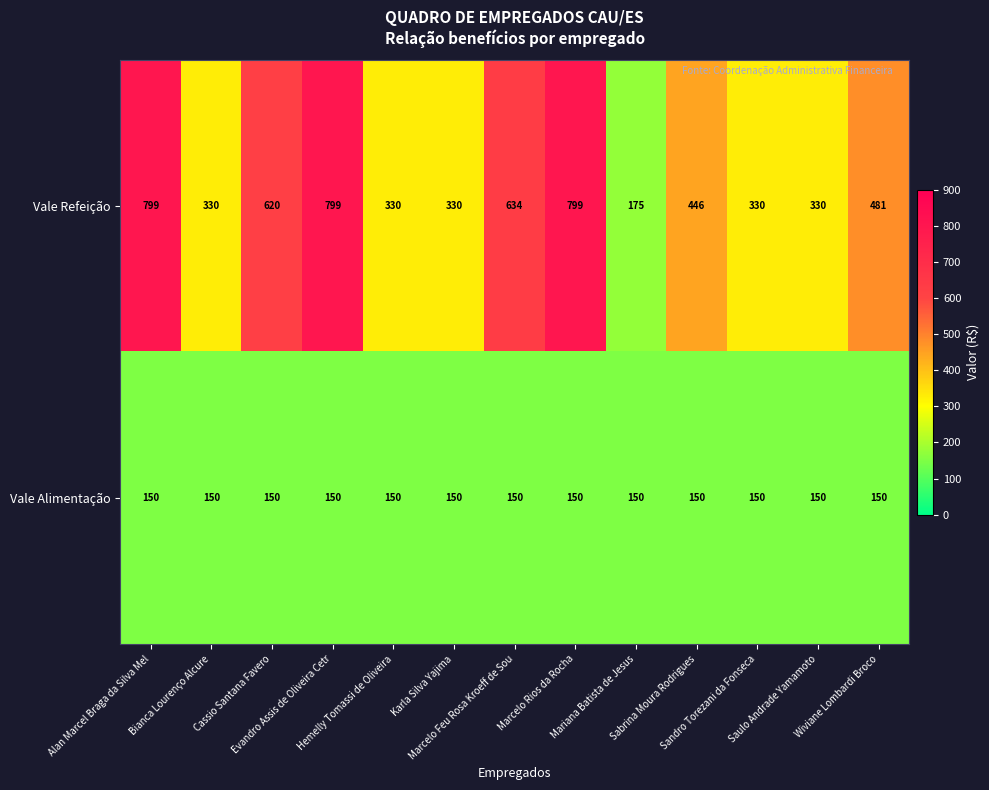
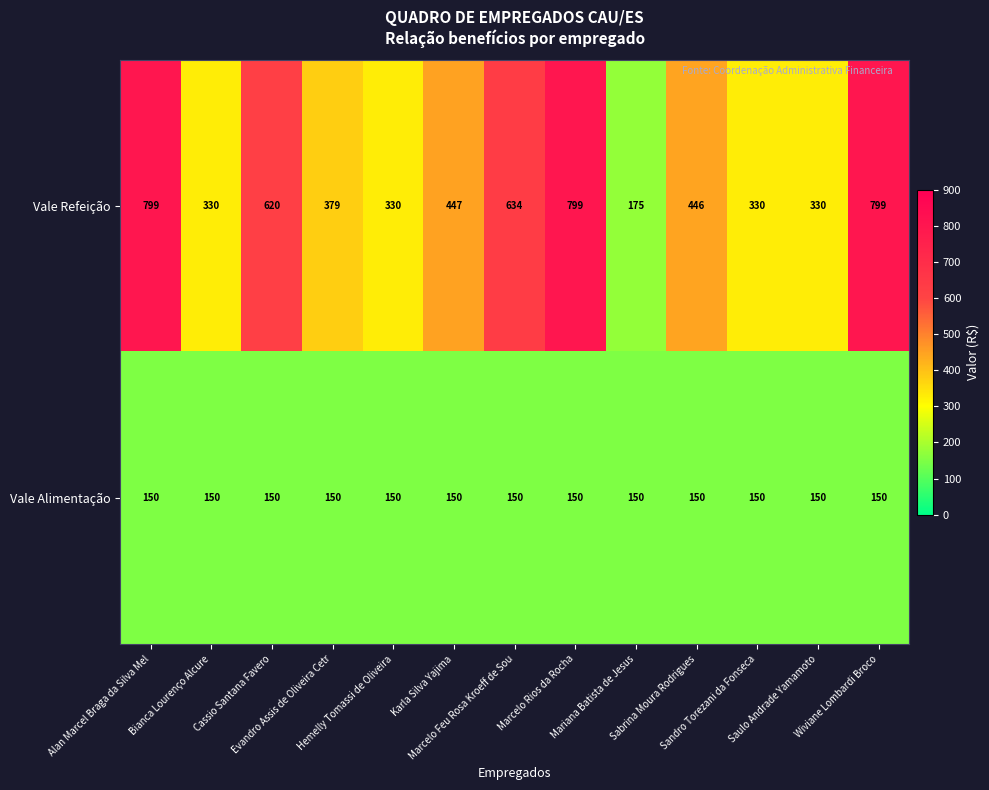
  {
    "Vale Refeição": {
      "Alan Marcel Braga da Silva Mel": 799,
      "Bianca Lourenço Alcure": 330,
      "Cassio Santana Favero": 620,
-     "Evandro Assis de Oliveira Cetr": 799,
+     "Evandro Assis de Oliveira Cetr": 379,
      "Hemelly Tomassi de Oliveira": 330,
-     "Karla Silva Yajima": 330,
+     "Karla Silva Yajima": 447,
      "Marcelo Feu Rosa Kroeff de Sou": 634,
      "Marcelo Rios da Rocha": 799,
      "Mariana Batista de Jesus": 175,
      "Sabrina Moura Rodrigues": 446,
      "Sandro Torezani da Fonseca": 330,
-     "Wiviane Lombardi Broco": 481
+     "Wiviane Lombardi Broco": 799
    },
    "Vale Alimentação": {
      "Alan Marcel Braga da Silva Mel": 150,
      "Bianca Lourenço Alcure": 150,
      "Cassio Santana Favero": 150,
      "Evandro Assis de Oliveira Cetr": 150,
      "Hemelly Tomassi de Oliveira": 150,
      "Karla Silva Yajima": 150,
      "Marcelo Feu Rosa Kroeff de Sou": 150,
      "Marcelo Rios da Rocha": 150,
      "Mariana Batista de Jesus": 150,
      "Sabrina Moura Rodrigues": 150,
      "Sandro Torezani da Fonseca": 150,
      "Saulo Andrade Yamamoto": 150,
      "Wiviane Lombardi Broco": 150
    }
  }
